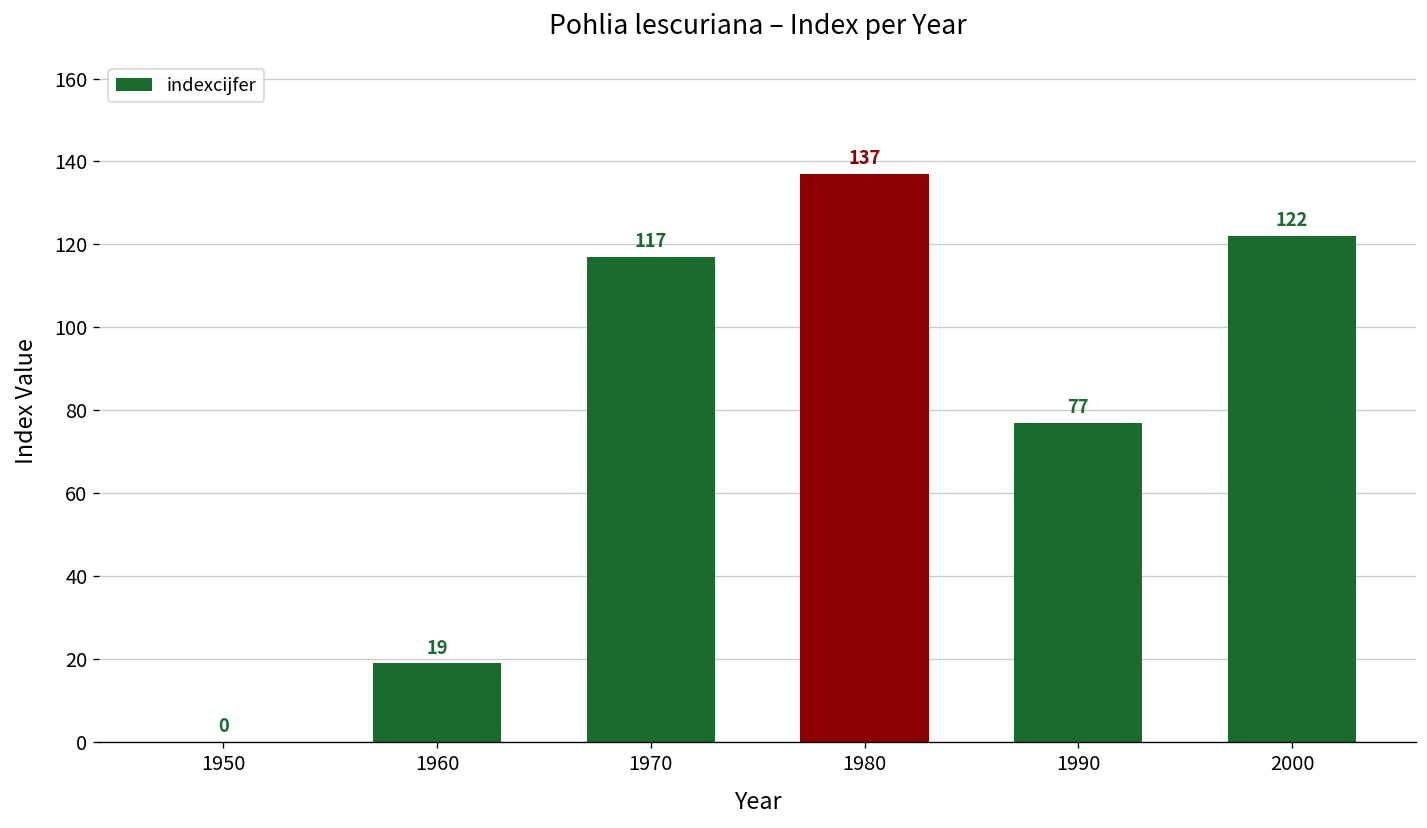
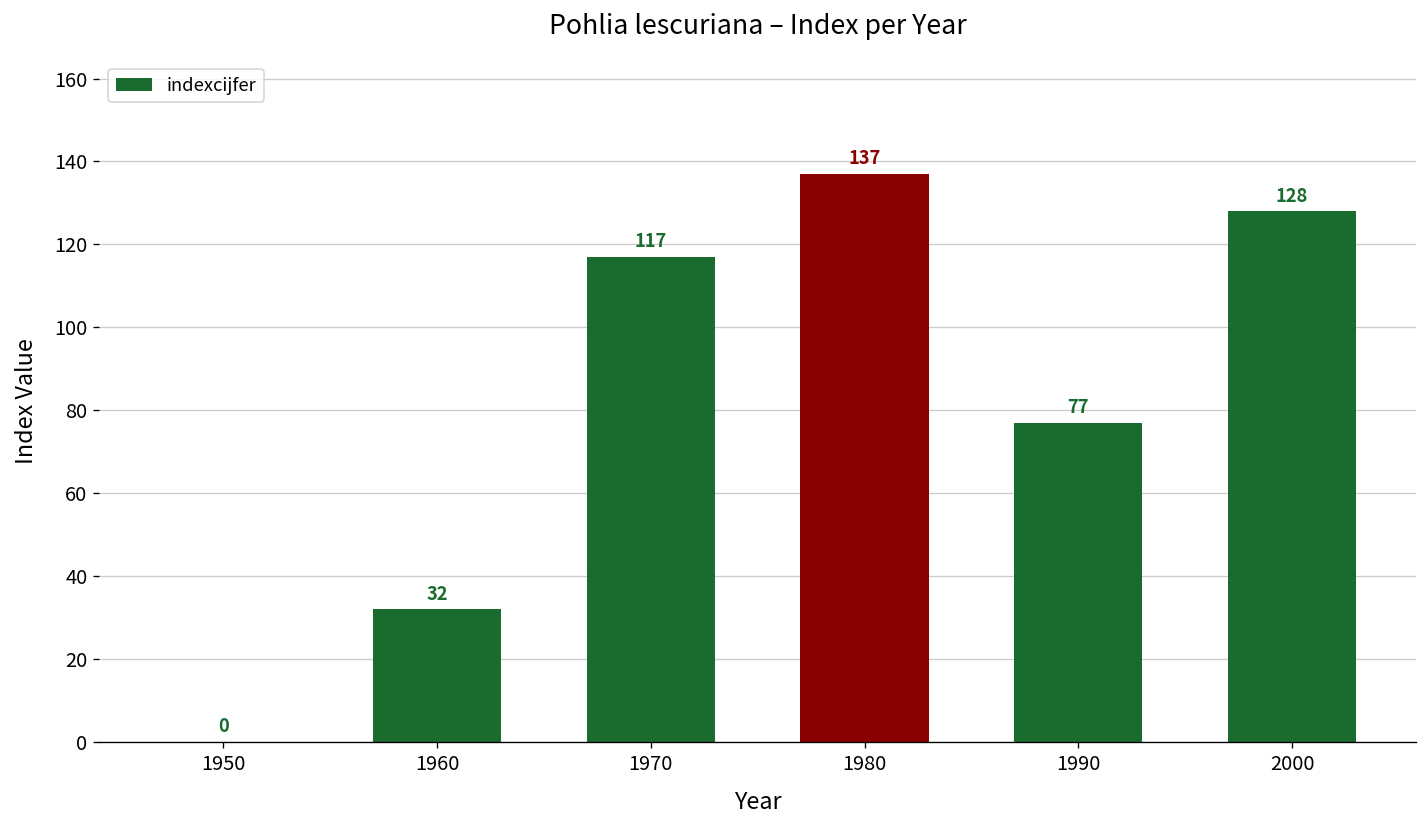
  {
    "1950": 0,
-   "1960": 19,
+   "1960": 32,
    "1970": 117,
    "1980": 137,
    "1990": 77,
-   "2000": 122
+   "2000": 128
  }
